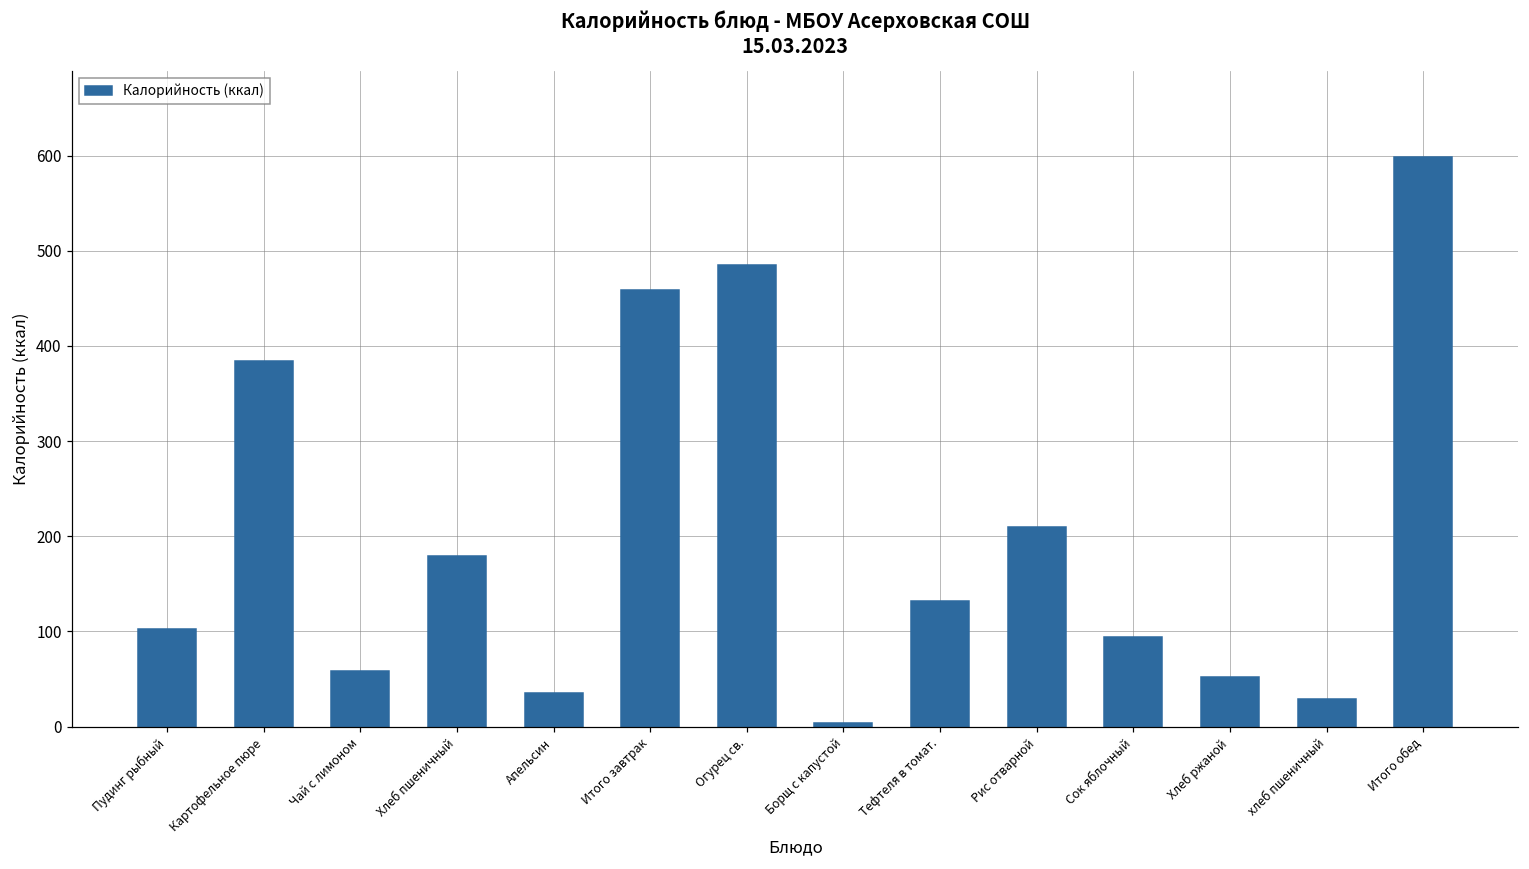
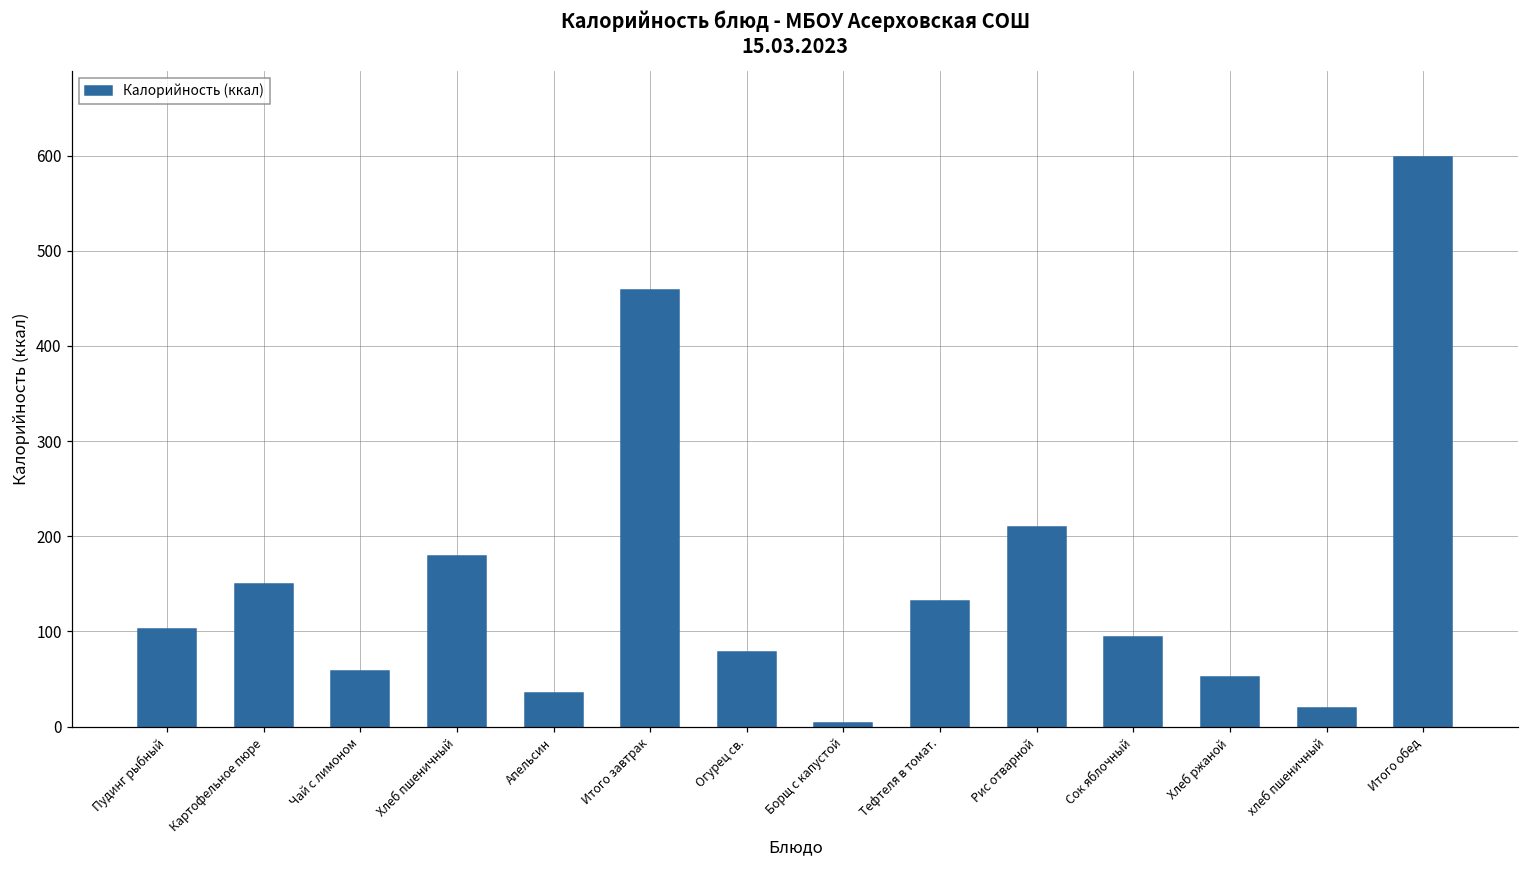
  {
    "Пудинг рыбный": 100,
-   "Картофельное пюре": 380,
+   "Картофельное пюре": 150,
    "Чай с лимоном": 60,
    "Хлеб пшеничный": 180,
    "Апельсин": 40,
    "Итого завтрак": 460,
-   "Огурец св.": 490,
+   "Огурец св.": 80,
    "Борщ с капустой": 0,
    "Тефтеля в томат.": 130,
    "Рис отварной": 210,
    "Сок яблочный": 90,
    "Хлеб ржаной": 50,
-   "хлеб пшеничный": 30,
+   "хлеб пшеничный": 20,
    "Итого обед": 600
  }
